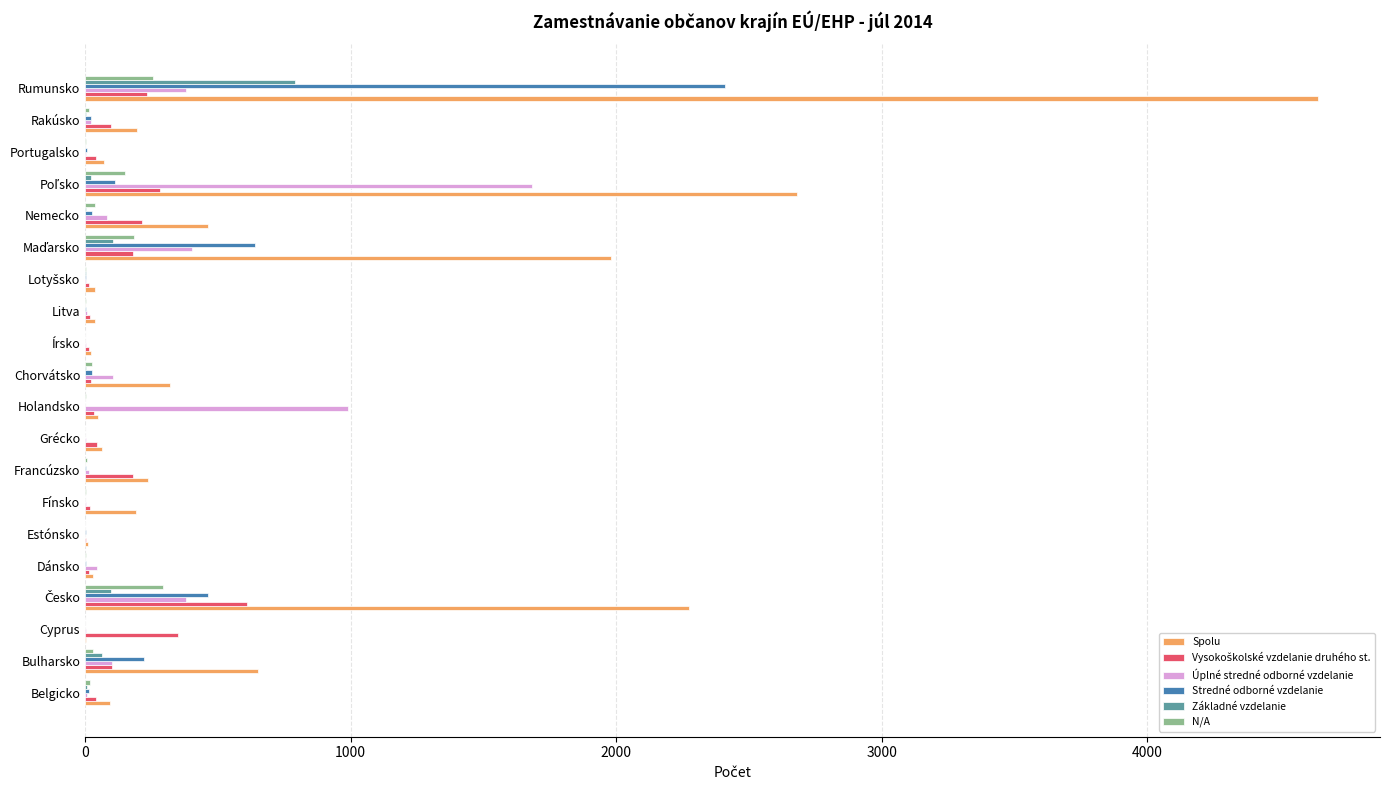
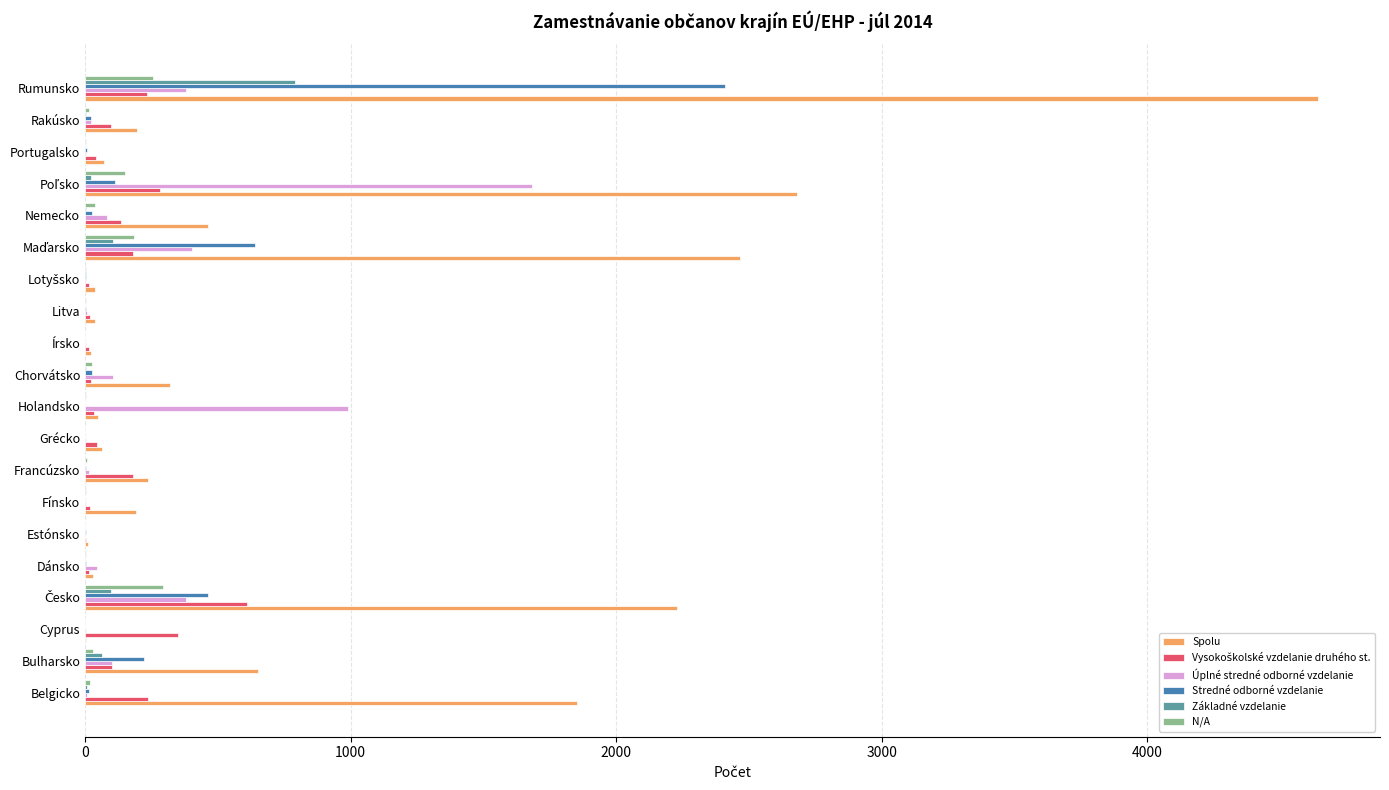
  {
    "Spolu": {
      "Rumunsko": 4640,
      "Rakúsko": 200,
      "Portugalsko": 70,
      "Poľsko": 2680,
      "Nemecko": 460,
-     "Maďarsko": 1980,
+     "Maďarsko": 2470,
      "Lotyšsko": 40,
      "Litva": 40,
      "Írsko": 20,
      "Chorvátsko": 320,
      "Holandsko": 50,
      "Grécko": 60,
      "Francúzsko": 240,
      "Fínsko": 190,
      "Estónsko": 10,
      "Dánsko": 30,
-     "Česko": 2280,
+     "Česko": 2230,
      "Bulharsko": 650,
-     "Belgicko": 100
+     "Belgicko": 1850
    },
    "Vysokoškolské vzdelanie druhého st.": {
      "Rumunsko": 230,
      "Rakúsko": 100,
      "Portugalsko": 40,
      "Poľsko": 280,
-     "Nemecko": 220,
+     "Nemecko": 140,
      "Maďarsko": 180,
      "Lotyšsko": 10,
      "Litva": 20,
      "Írsko": 20,
      "Chorvátsko": 20,
      "Holandsko": 40,
      "Grécko": 50,
      "Francúzsko": 180,
      "Fínsko": 20,
      "Dánsko": 10,
      "Česko": 610,
      "Cyprus": 350,
      "Bulharsko": 100,
-     "Belgicko": 40
+     "Belgicko": 240
    },
    "Úplné stredné odborné vzdelanie": {
      "Rumunsko": 380,
      "Rakúsko": 20,
      "Poľsko": 1680,
      "Nemecko": 80,
      "Maďarsko": 400,
      "Chorvátsko": 100,
      "Holandsko": 990,
      "Francúzsko": 20,
      "Dánsko": 40,
      "Česko": 380,
      "Bulharsko": 100
    }
  }
